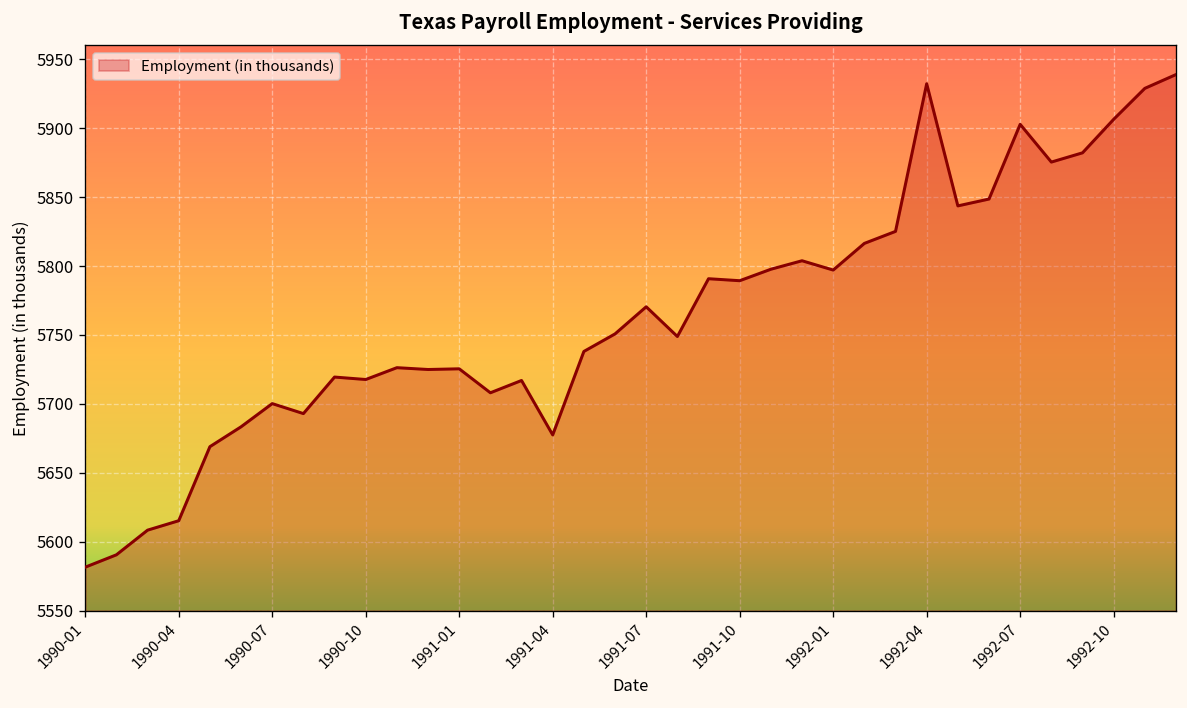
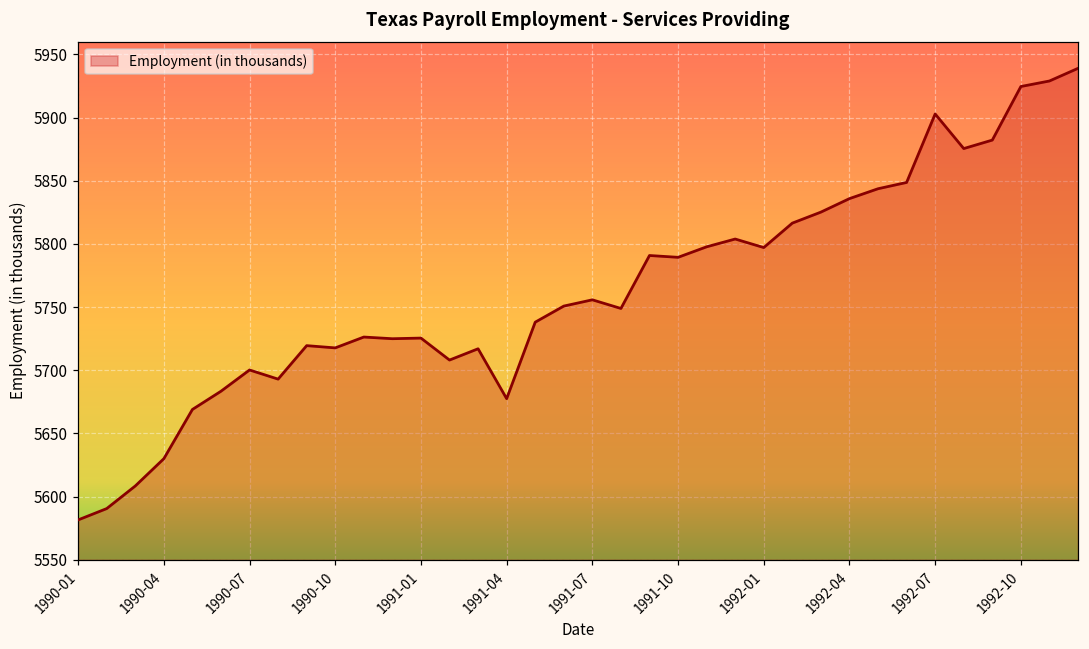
  {
    "1990-01": 5582,
-   "1990-04": 5615,
+   "1990-04": 5630,
    "1990-07": 5700,
    "1990-10": 5718,
    "1991-01": 5725,
    "1991-04": 5678,
-   "1991-07": 5770,
+   "1991-07": 5756,
    "1991-10": 5789,
    "1992-01": 5797,
-   "1992-04": 5932,
+   "1992-04": 5836,
    "1992-07": 5903,
-   "1992-10": 5906
+   "1992-10": 5925
  }
